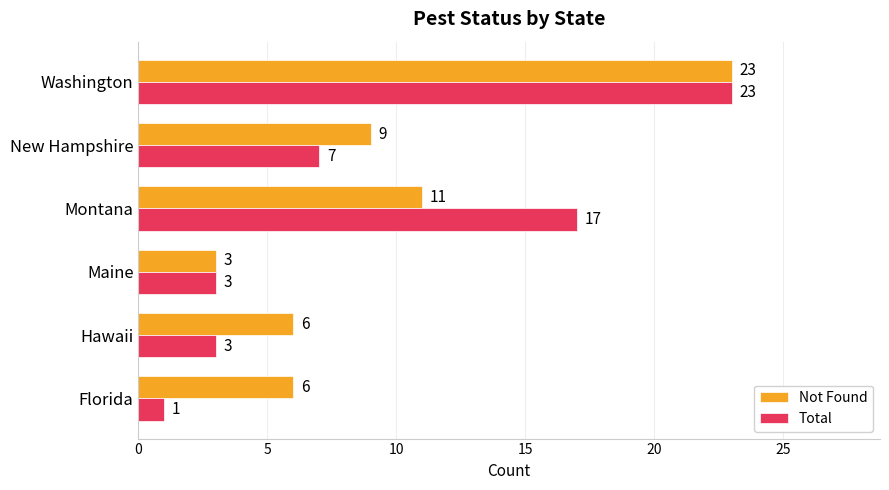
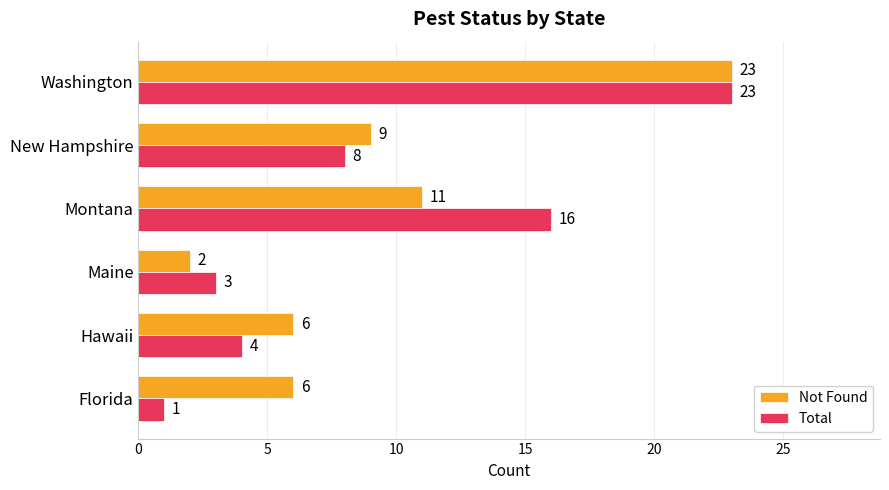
  {
    "Not Found": {
      "Washington": 23,
      "New Hampshire": 9,
      "Montana": 11,
-     "Maine": 3,
+     "Maine": 2,
      "Hawaii": 6,
      "Florida": 6
    },
    "Total": {
      "Washington": 23,
-     "New Hampshire": 7,
-     "Montana": 17,
+     "New Hampshire": 8,
+     "Montana": 16,
      "Maine": 3,
-     "Hawaii": 3,
+     "Hawaii": 4,
      "Florida": 1
    }
  }
